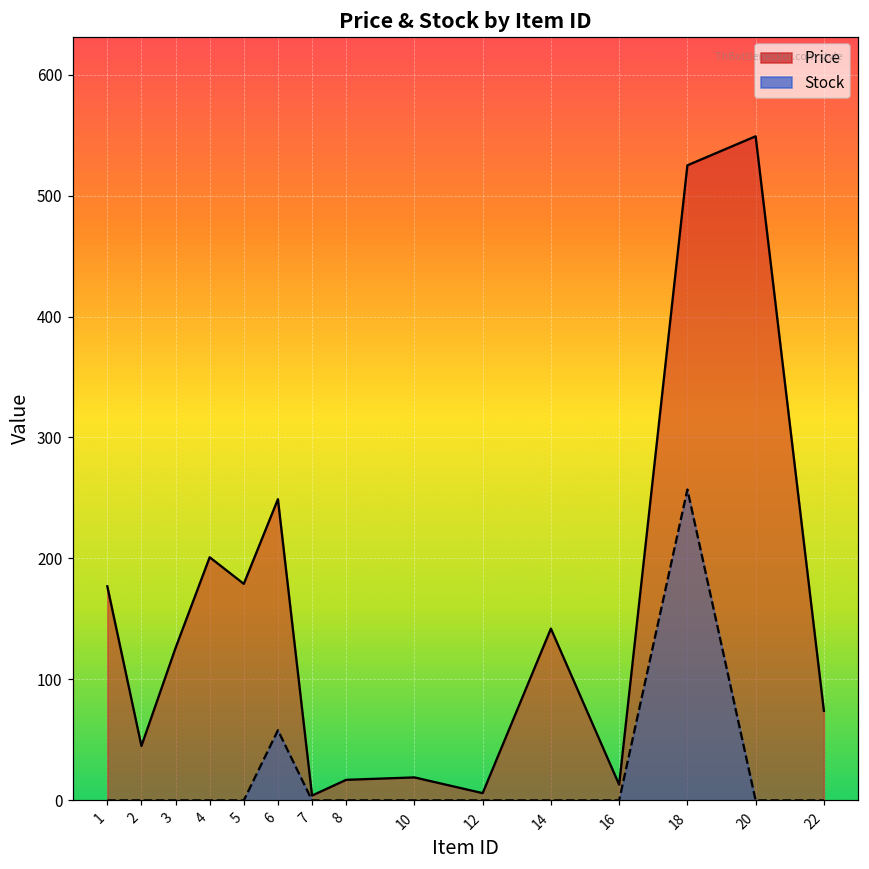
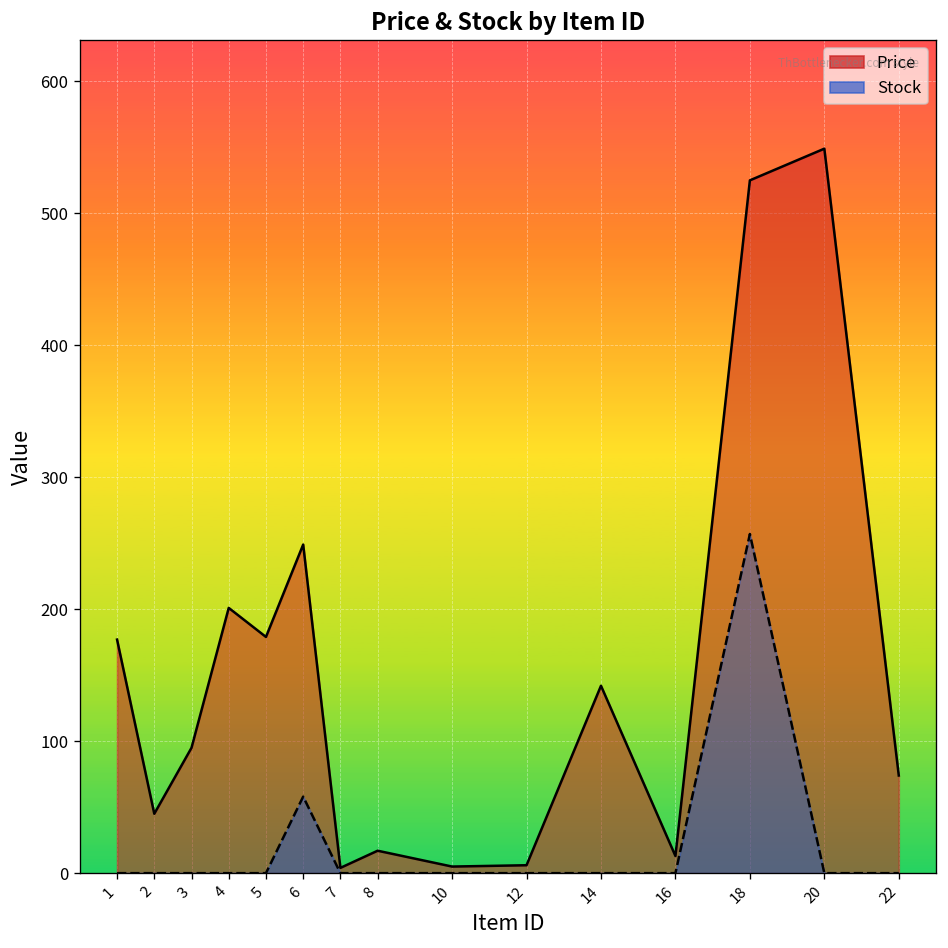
  {
    "Price": {
      "1": 177,
      "2": 45,
-     "3": 126,
+     "3": 95,
      "4": 201,
      "5": 179,
      "6": 249,
      "7": 4,
      "8": 17,
-     "10": 19,
+     "10": 5,
      "12": 6,
      "14": 142,
      "16": 13,
      "18": 525,
      "20": 549,
      "22": 74
    },
    "Stock": {
      "1": 0,
      "2": 0,
      "3": 0,
      "4": 0,
      "5": 0,
      "6": 58,
      "7": 0,
      "8": 0,
      "10": 0,
      "12": 0,
      "14": 0,
      "16": 0,
      "18": 257,
      "20": 0,
      "22": 0
    }
  }
